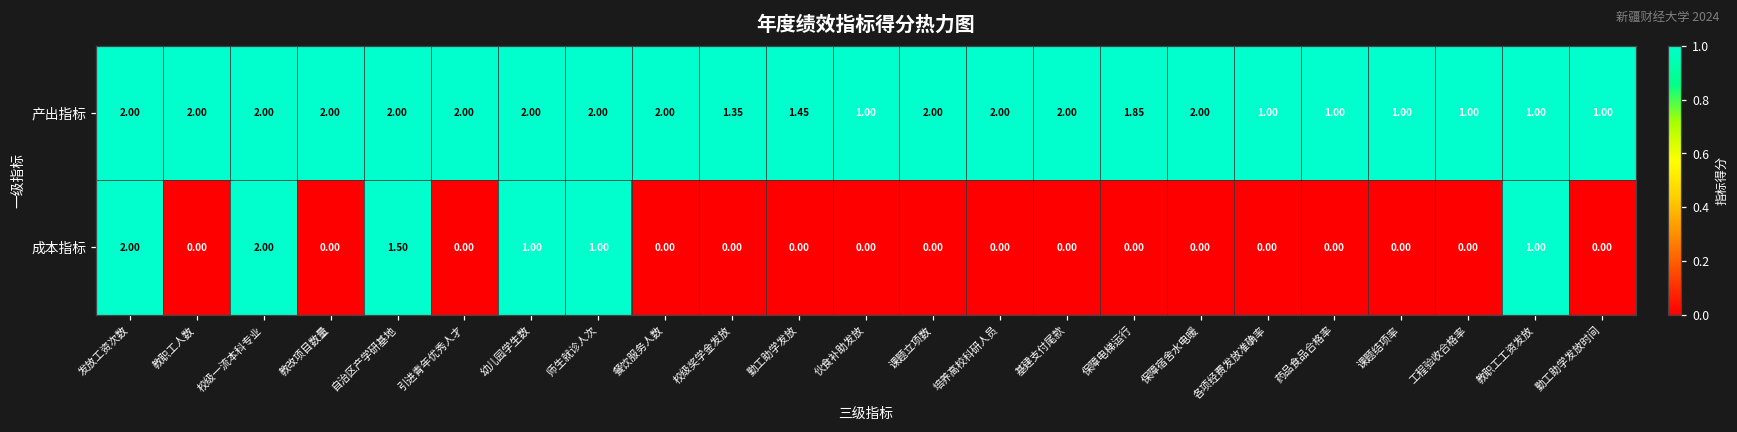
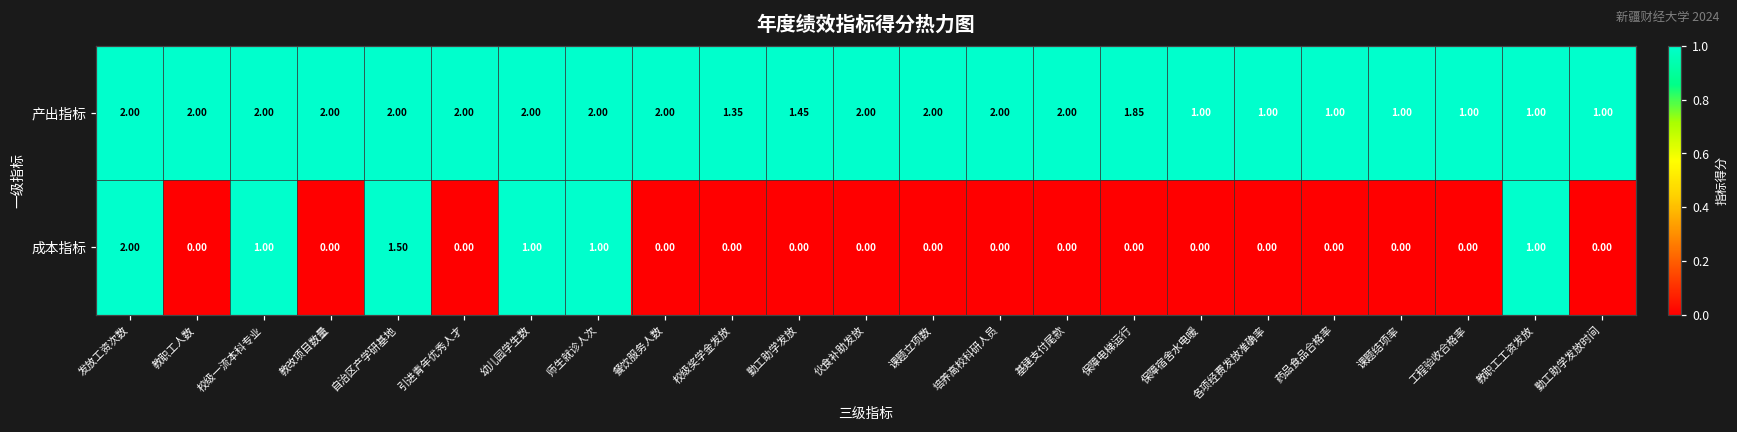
  {
    "产出指标": {
      "发放工资次数": 2.00,
      "教职工人数": 2.00,
      "校级一流本科专业": 2.00,
      "教改项目数量": 2.00,
      "自治区产学研基地": 2.00,
      "引进青年优秀人才": 2.00,
      "幼儿园学生数": 2.00,
      "师生就诊人次": 2.00,
      "餐饮服务人数": 2.00,
      "校级奖学金发放": 1.35,
      "勤工助学发放": 1.45,
-     "伙食补助发放": 1.00,
+     "伙食补助发放": 2.00,
      "课题立项数": 2.00,
      "培养高校科研人员": 2.00,
      "基建支付尾款": 2.00,
      "保障电梯运行": 1.85,
-     "保障宿舍水电暖": 2.00,
+     "保障宿舍水电暖": 1.00,
      "各项经费发放准确率": 1.00,
      "药品食品合格率": 1.00,
      "课题结项率": 1.00,
      "工程验收合格率": 1.00,
      "教职工工资发放": 1.00,
      "勤工助学发放时间": 1.00
    },
    "成本指标": {
      "发放工资次数": 2.00,
      "教职工人数": 0.00,
-     "校级一流本科专业": 2.00,
+     "校级一流本科专业": 1.00,
      "教改项目数量": 0.00,
      "自治区产学研基地": 1.50,
      "引进青年优秀人才": 0.00,
      "幼儿园学生数": 1.00,
      "师生就诊人次": 1.00,
      "餐饮服务人数": 0.00,
      "校级奖学金发放": 0.00,
      "勤工助学发放": 0.00,
      "伙食补助发放": 0.00,
      "课题立项数": 0.00,
      "培养高校科研人员": 0.00,
      "基建支付尾款": 0.00,
      "保障电梯运行": 0.00,
      "保障宿舍水电暖": 0.00,
      "各项经费发放准确率": 0.00,
      "药品食品合格率": 0.00,
      "课题结项率": 0.00,
      "工程验收合格率": 0.00,
      "教职工工资发放": 1.00,
      "勤工助学发放时间": 0.00
    }
  }
